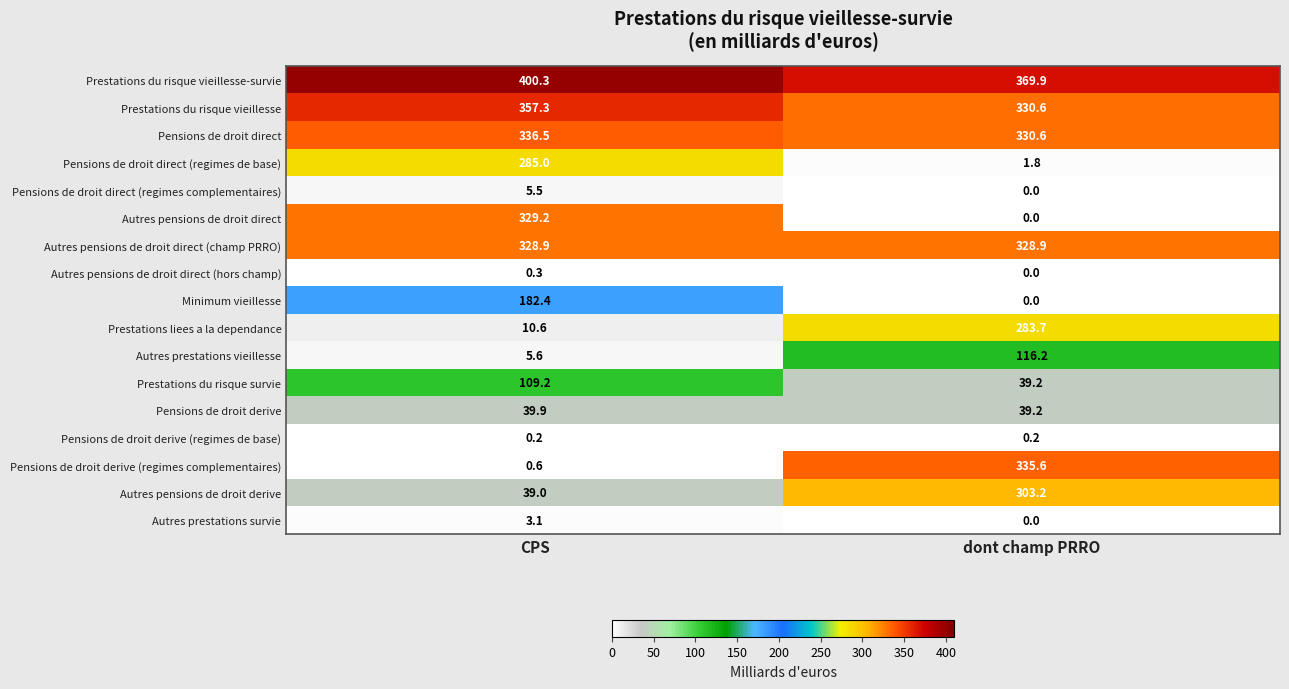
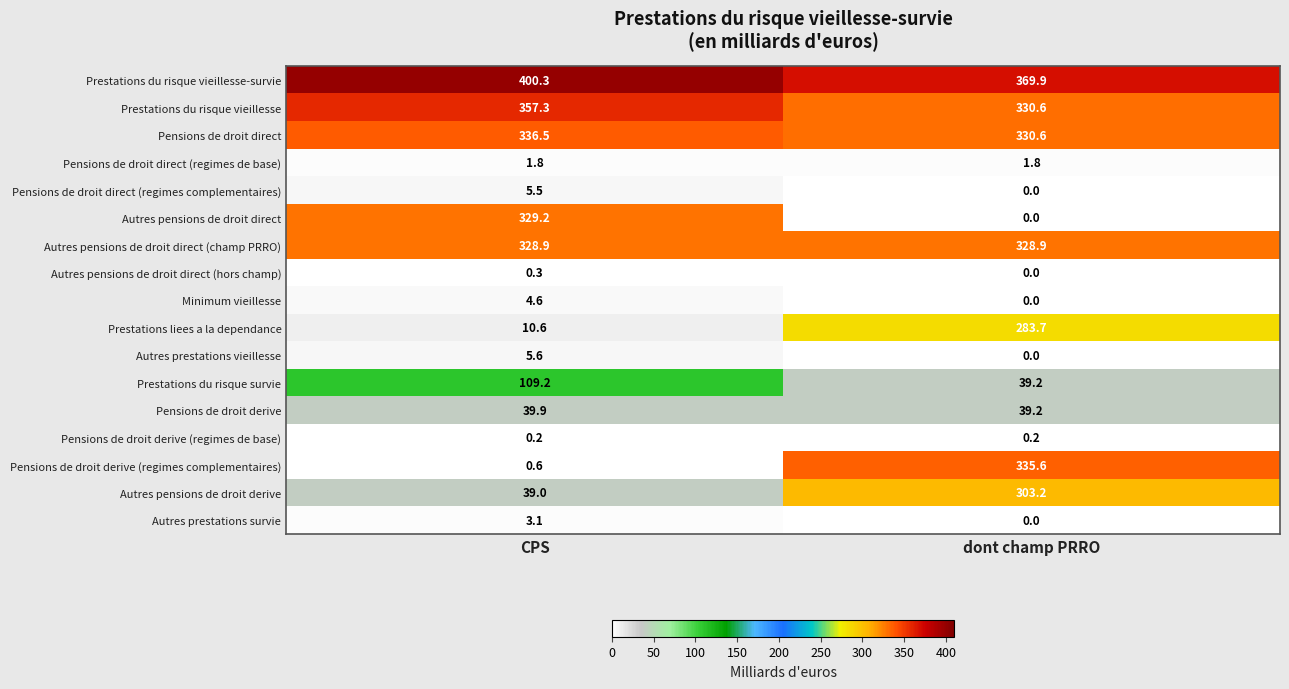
  {
    "Prestations du risque vieillesse-survie": {
      "CPS": 400.3,
      "dont champ PRRO": 369.9
    },
    "Prestations du risque vieillesse": {
      "CPS": 357.3,
      "dont champ PRRO": 330.6
    },
    "Pensions de droit direct": {
      "CPS": 336.5,
      "dont champ PRRO": 330.6
    },
    "Pensions de droit direct (regimes de base)": {
-     "CPS": 285.0,
+     "CPS": 1.8,
      "dont champ PRRO": 1.8
    },
    "Pensions de droit direct (regimes complementaires)": {
      "CPS": 5.5,
      "dont champ PRRO": 0.0
    },
    "Autres pensions de droit direct": {
      "CPS": 329.2,
      "dont champ PRRO": 0.0
    },
    "Autres pensions de droit direct (champ PRRO)": {
      "CPS": 328.9,
      "dont champ PRRO": 328.9
    },
    "Autres pensions de droit direct (hors champ)": {
      "CPS": 0.3,
      "dont champ PRRO": 0.0
    },
    "Minimum vieillesse": {
-     "CPS": 182.4,
+     "CPS": 4.6,
      "dont champ PRRO": 0.0
    },
    "Prestations liees a la dependance": {
      "CPS": 10.6,
      "dont champ PRRO": 283.7
    },
    "Autres prestations vieillesse": {
      "CPS": 5.6,
-     "dont champ PRRO": 116.2
+     "dont champ PRRO": 0.0
    },
    "Prestations du risque survie": {
      "CPS": 109.2,
      "dont champ PRRO": 39.2
    },
    "Pensions de droit derive": {
      "CPS": 39.9,
      "dont champ PRRO": 39.2
    },
    "Pensions de droit derive (regimes de base)": {
      "CPS": 0.2,
      "dont champ PRRO": 0.2
    },
    "Pensions de droit derive (regimes complementaires)": {
      "CPS": 0.6,
      "dont champ PRRO": 335.6
    },
    "Autres pensions de droit derive": {
      "CPS": 39.0,
      "dont champ PRRO": 303.2
    },
    "Autres prestations survie": {
      "CPS": 3.1,
      "dont champ PRRO": 0.0
    }
  }
